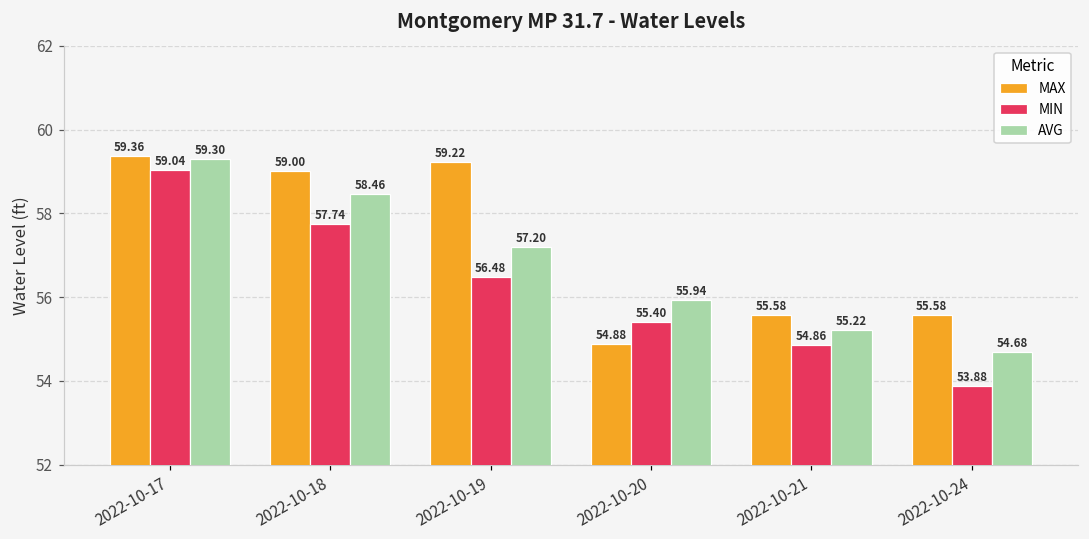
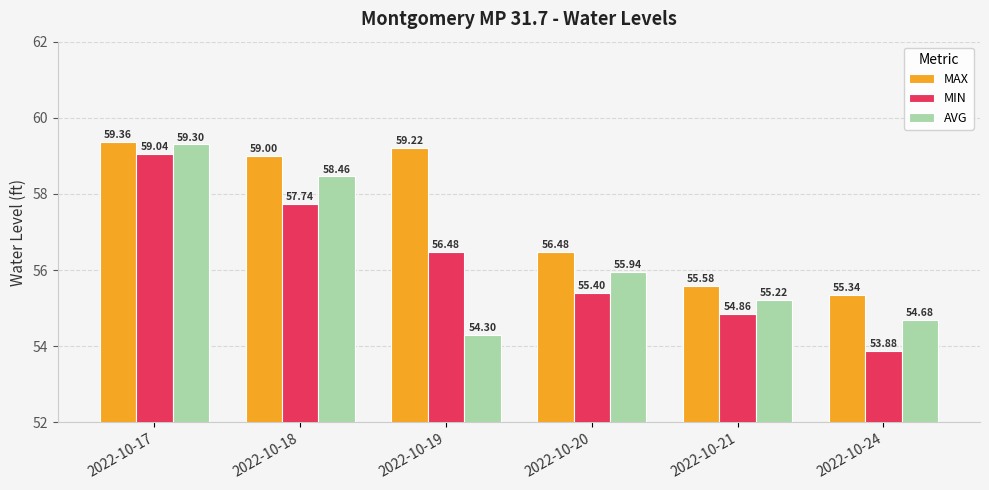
  {
    "MAX": {
      "2022-10-17": 59.36,
      "2022-10-18": 59.00,
      "2022-10-19": 59.22,
-     "2022-10-20": 54.88,
+     "2022-10-20": 56.48,
      "2022-10-21": 55.58,
-     "2022-10-24": 55.58
+     "2022-10-24": 55.34
    },
    "MIN": {
      "2022-10-17": 59.04,
      "2022-10-18": 57.74,
      "2022-10-19": 56.48,
      "2022-10-20": 55.40,
      "2022-10-21": 54.86,
      "2022-10-24": 53.88
    },
    "AVG": {
      "2022-10-17": 59.30,
      "2022-10-18": 58.46,
-     "2022-10-19": 57.20,
+     "2022-10-19": 54.30,
      "2022-10-20": 55.94,
      "2022-10-21": 55.22,
      "2022-10-24": 54.68
    }
  }
